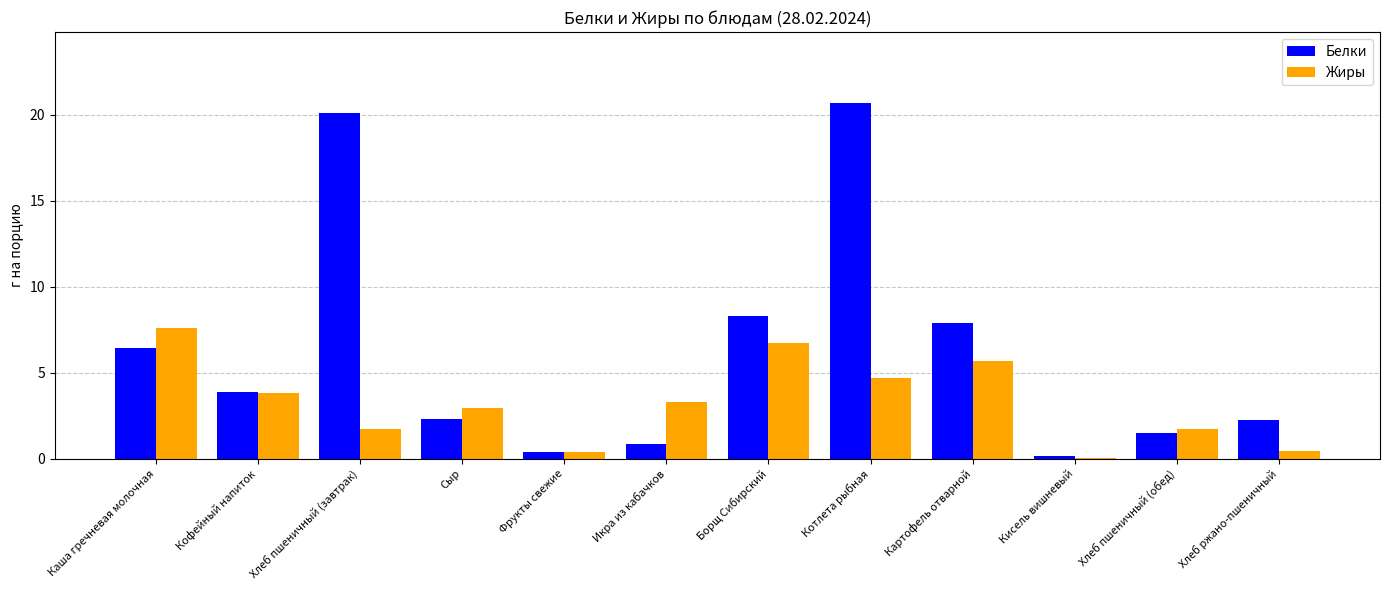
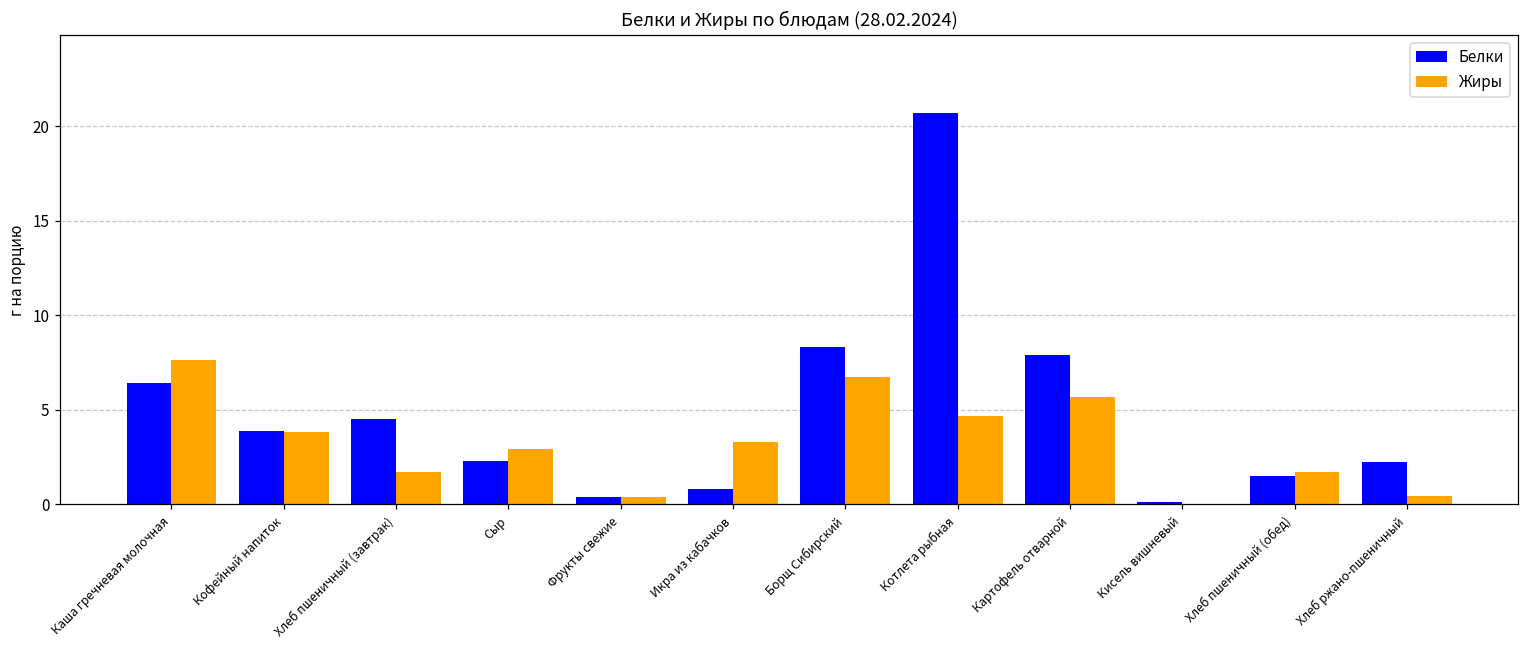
  {
    "Белки": {
      "Каша гречневая молочная": 6.4,
      "Кофейный напиток": 3.9,
-     "Хлеб пшеничный (завтрак)": 20.1,
+     "Хлеб пшеничный (завтрак)": 4.5,
      "Сыр": 2.3,
      "Фрукты свежие": 0.4,
      "Икра из кабачков": 0.8,
      "Борщ Сибирский": 8.3,
      "Котлета рыбная": 20.7,
      "Картофель отварной": 7.9,
      "Хлеб пшеничный (обед)": 1.5,
      "Хлеб ржано-пшеничный": 2.2
    },
    "Жиры": {
      "Каша гречневая молочная": 7.6,
      "Кофейный напиток": 3.8,
      "Хлеб пшеничный (завтрак)": 1.7,
      "Сыр": 3.0,
      "Фрукты свежие": 0.4,
      "Икра из кабачков": 3.3,
      "Борщ Сибирский": 6.8,
      "Котлета рыбная": 4.7,
      "Картофель отварной": 5.7,
      "Хлеб пшеничный (обед)": 1.7,
      "Хлеб ржано-пшеничный": 0.4
    }
  }
